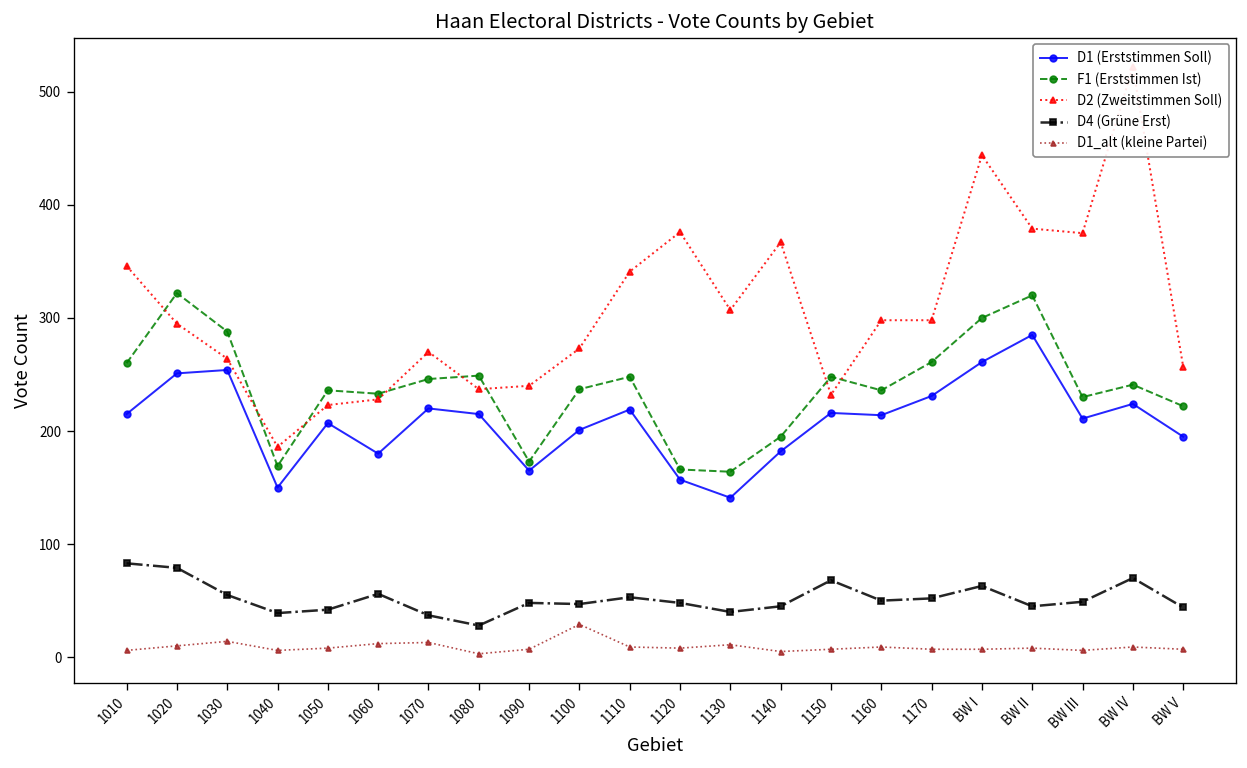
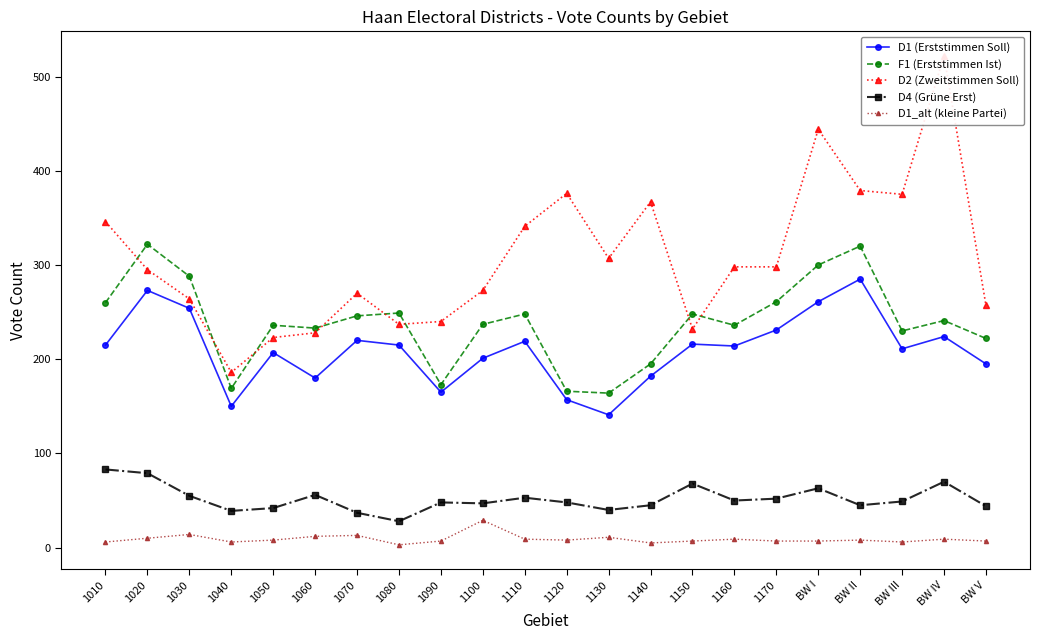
  {
    "D1 (Erststimmen Soll)": {
      "1010": 220,
-     "1020": 250,
+     "1020": 270,
      "1030": 250,
      "1040": 150,
      "1050": 210,
      "1060": 180,
      "1070": 220,
      "1080": 220,
      "1090": 170,
      "1100": 200,
      "1110": 220,
      "1120": 160,
      "1130": 140,
      "1140": 180,
      "1150": 220,
      "1160": 210,
      "1170": 230,
      "BW I": 260,
      "BW II": 290,
      "BW III": 210,
      "BW IV": 220,
      "BW V": 200
    },
    "F1 (Erststimmen Ist)": {
      "1010": 260,
      "1020": 320,
      "1030": 290,
      "1040": 170,
      "1050": 240,
      "1060": 230,
      "1070": 250,
      "1080": 250,
      "1090": 170,
      "1100": 240,
      "1110": 250,
      "1120": 170,
      "1130": 160,
      "1140": 200,
      "1150": 250,
      "1160": 240,
      "1170": 260,
      "BW I": 300,
      "BW II": 320,
      "BW III": 230,
      "BW IV": 240,
      "BW V": 220
    },
    "D2 (Zweitstimmen Soll)": {
      "1010": 350,
      "1020": 300,
      "1030": 260,
      "1040": 190,
      "1050": 220,
      "1060": 230,
      "1070": 270,
      "1080": 240,
      "1090": 240,
      "1100": 270,
      "1110": 340,
      "1120": 380,
      "1130": 310,
      "1140": 370,
      "1150": 230,
      "1160": 300,
      "1170": 300,
      "BW I": 440,
      "BW II": 380,
      "BW III": 380,
      "BW V": 260
    },
    "D4 (Grüne Erst)": {
      "1010": 80,
      "1020": 80,
      "1030": 60,
      "1040": 40,
      "1050": 40,
      "1060": 60,
      "1070": 40,
      "1080": 30,
      "1090": 50,
      "1100": 50,
      "1110": 50,
      "1120": 50,
      "1130": 40,
      "1140": 50,
      "1150": 70,
      "1160": 50,
      "1170": 50,
      "BW I": 60,
      "BW II": 50,
      "BW III": 50,
      "BW IV": 70,
      "BW V": 40
    },
    "D1_alt (kleine Partei)": {
      "1010": 10,
      "1020": 10,
      "1030": 10,
      "1040": 10,
      "1050": 10,
      "1060": 10,
      "1070": 10,
      "1080": 0,
      "1090": 10,
      "1100": 30,
      "1110": 10,
      "1120": 10,
      "1130": 10,
      "1140": 10,
      "1150": 10,
      "1160": 10,
      "1170": 10,
      "BW I": 10,
      "BW II": 10,
      "BW III": 10,
      "BW IV": 10,
      "BW V": 10
    }
  }
